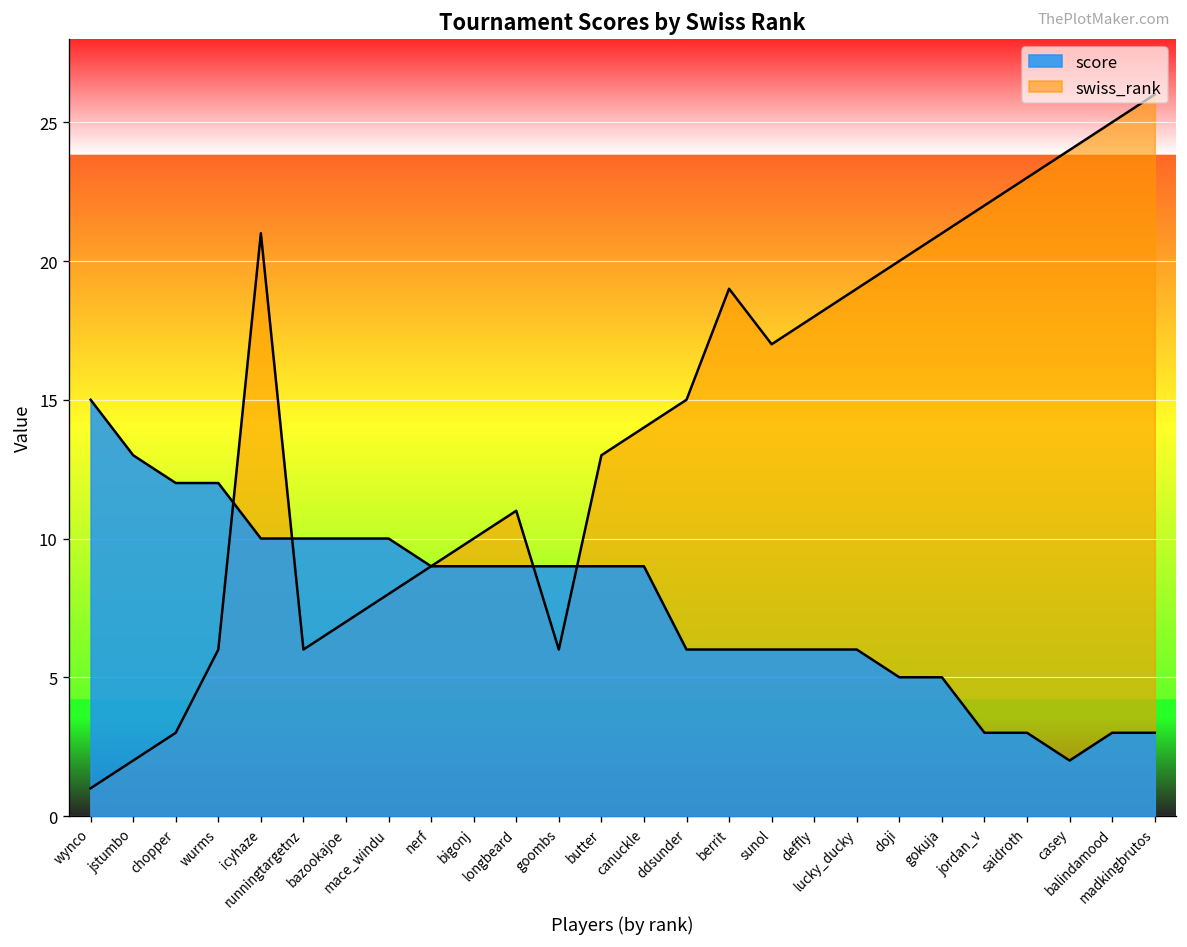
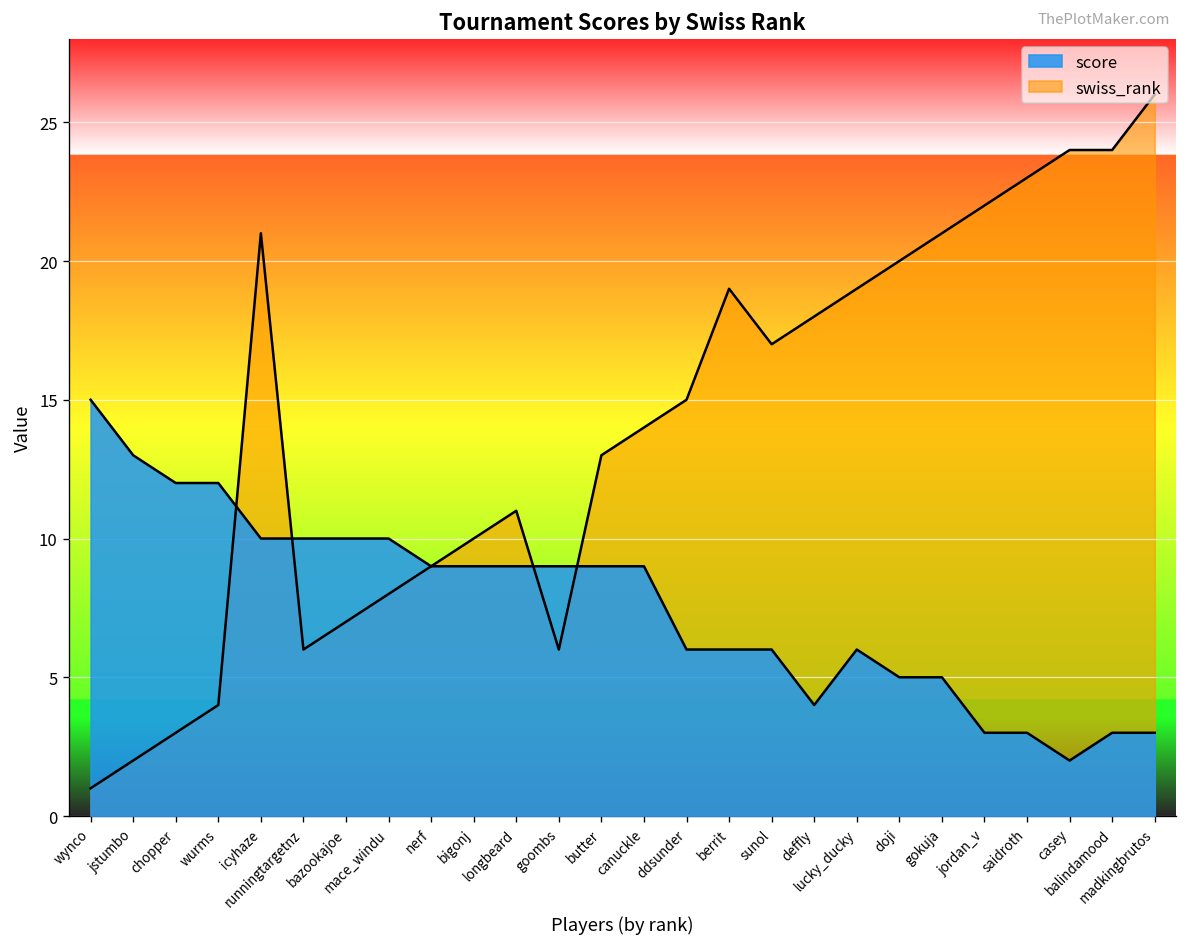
  {
    "score": {
      "wynco": 15,
      "jstumbo": 13,
      "chopper": 12,
      "wurms": 12,
      "icyhaze": 10,
      "runningtargetnz": 10,
      "bazookajoe": 10,
      "mace_windu": 10,
      "bigonj": 9,
      "longbeard": 9,
      "goombs": 9,
      "butter": 9,
      "canuckle": 9,
      "ddsunder": 6,
      "berrit": 6,
      "sunol": 6,
-     "deffly": 6,
+     "deffly": 4,
      "lucky_ducky": 6,
      "doji": 5,
      "gokuja": 5,
      "jordan_v": 3,
      "saidroth": 3,
      "casey": 2,
      "balindamood": 3,
      "madkingbrutos": 3
    },
    "swiss_rank": {
      "wynco": 1,
      "jstumbo": 2,
      "chopper": 3,
-     "wurms": 6,
+     "wurms": 4,
      "icyhaze": 21,
      "runningtargetnz": 6,
      "bazookajoe": 7,
      "mace_windu": 8,
      "bigonj": 10,
      "longbeard": 11,
      "goombs": 6,
      "butter": 13,
      "canuckle": 14,
      "ddsunder": 15,
      "berrit": 19,
      "sunol": 17,
      "deffly": 18,
      "lucky_ducky": 19,
      "doji": 20,
      "gokuja": 21,
      "jordan_v": 22,
      "saidroth": 23,
      "casey": 24,
-     "balindamood": 25
+     "balindamood": 24
    }
  }
